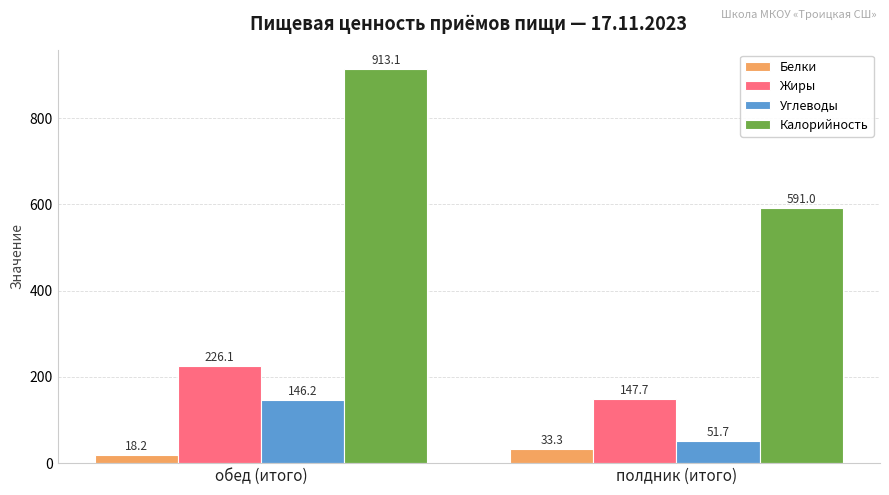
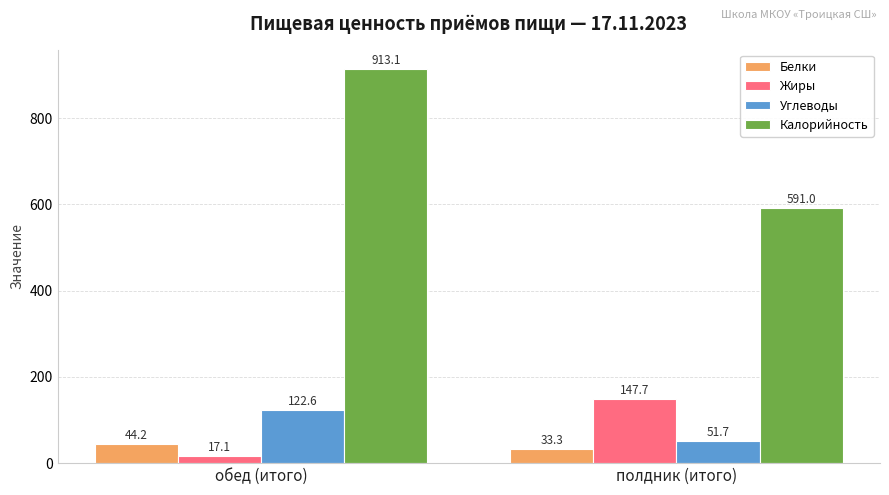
  {
    "Белки": {
-     "обед (итого)": 18.2,
+     "обед (итого)": 44.2,
      "полдник (итого)": 33.3
    },
    "Жиры": {
-     "обед (итого)": 226.1,
+     "обед (итого)": 17.1,
      "полдник (итого)": 147.7
    },
    "Углеводы": {
-     "обед (итого)": 146.2,
+     "обед (итого)": 122.6,
      "полдник (итого)": 51.7
    },
    "Калорийность": {
      "обед (итого)": 913.1,
      "полдник (итого)": 591.0
    }
  }
